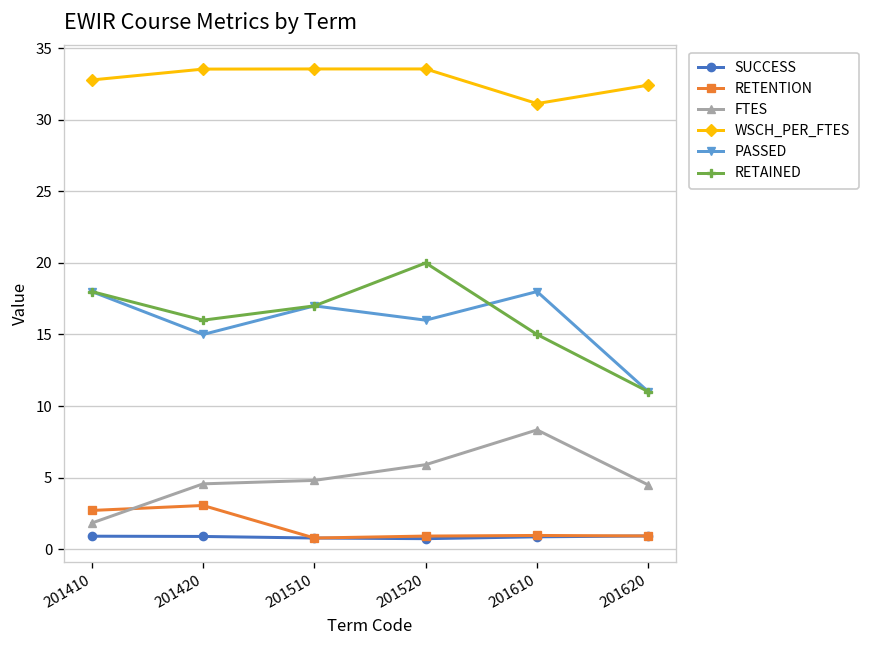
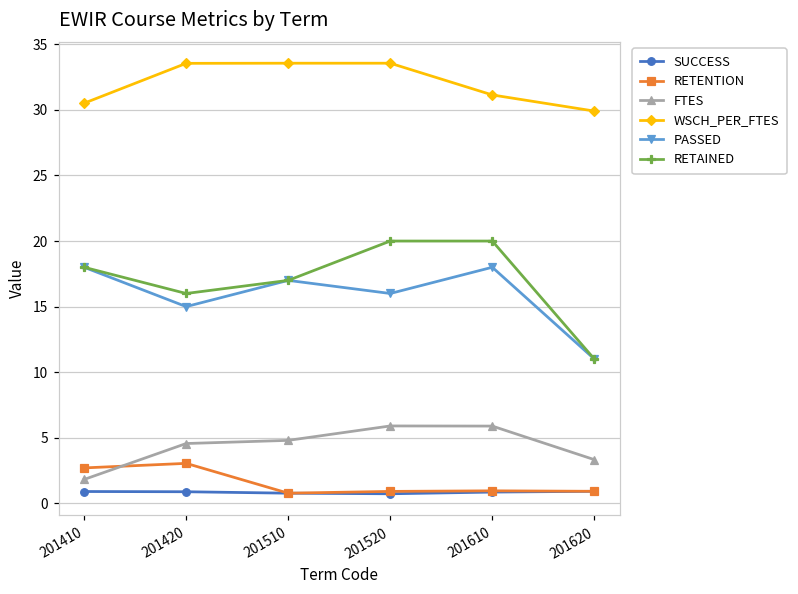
  {
    "RETENTION": {
      "201410": 2.7,
      "201420": 3.0
    },
    "FTES": {
      "201410": 1.8,
      "201420": 4.6,
      "201510": 4.8,
      "201520": 5.9,
-     "201610": 8.3,
-     "201620": 4.5
+     "201610": 5.9,
+     "201620": 3.3
    },
    "WSCH_PER_FTES": {
-     "201410": 32.8,
+     "201410": 30.5,
      "201420": 33.6,
      "201510": 33.6,
      "201520": 33.6,
      "201610": 31.1,
-     "201620": 32.4
+     "201620": 29.9
    },
    "RETAINED": {
      "201420": 16,
      "201520": 20,
-     "201610": 15
+     "201610": 20
    }
  }
